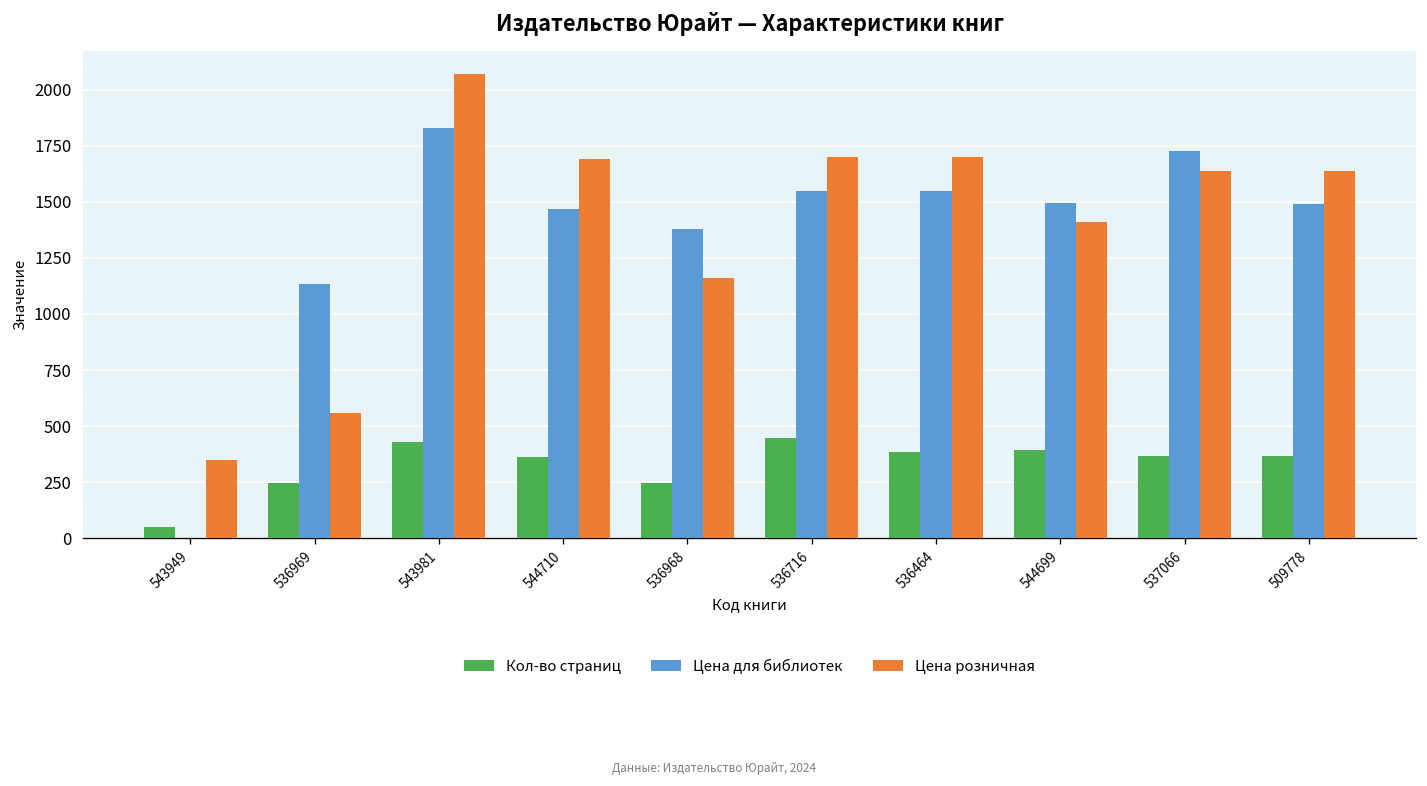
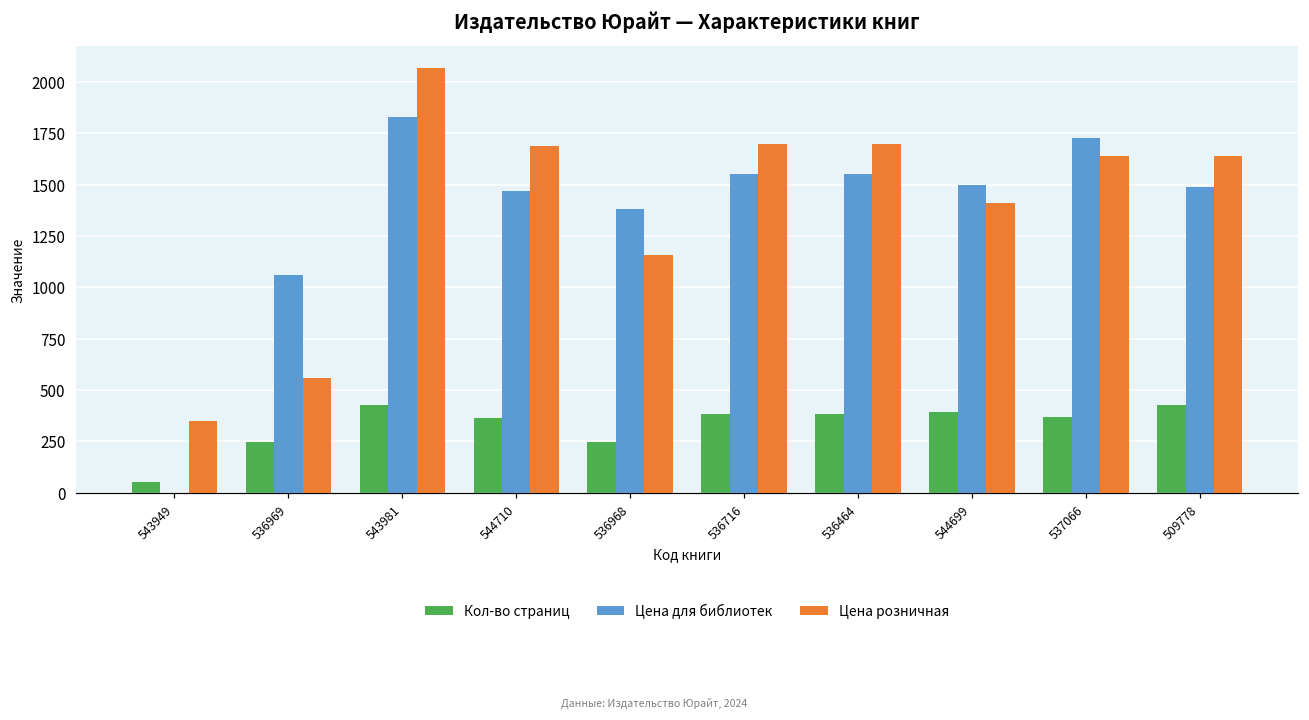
  {
    "Кол-во страниц": {
      "543949": 50,
      "536969": 250,
      "543981": 430,
      "544710": 360,
      "536968": 250,
-     "536716": 450,
+     "536716": 380,
      "536464": 380,
      "544699": 390,
      "537066": 370,
-     "509778": 370
+     "509778": 430
    },
    "Цена для библиотек": {
      "543949": 0,
-     "536969": 1130,
+     "536969": 1060,
      "543981": 1830,
      "544710": 1470,
      "536968": 1380,
      "536716": 1550,
      "536464": 1550,
      "544699": 1500,
      "537066": 1730,
      "509778": 1490
    },
    "Цена розничная": {
      "543949": 350,
      "536969": 560,
      "543981": 2070,
      "544710": 1690,
      "536968": 1160,
      "536716": 1700,
      "536464": 1700,
      "544699": 1410,
      "537066": 1640,
      "509778": 1640
    }
  }
